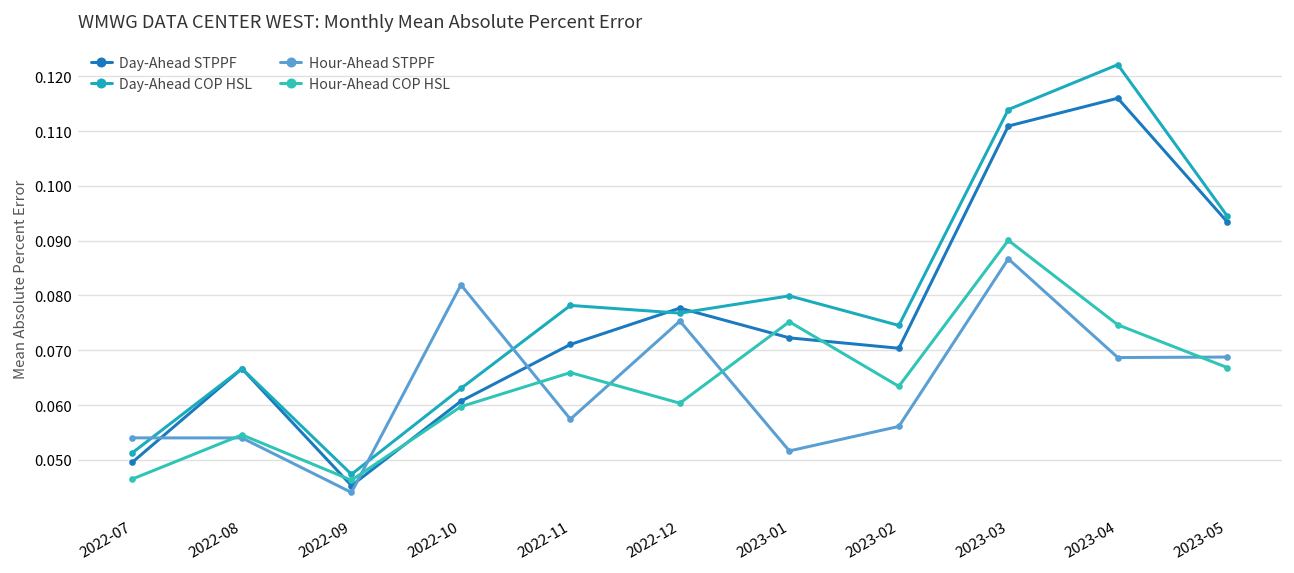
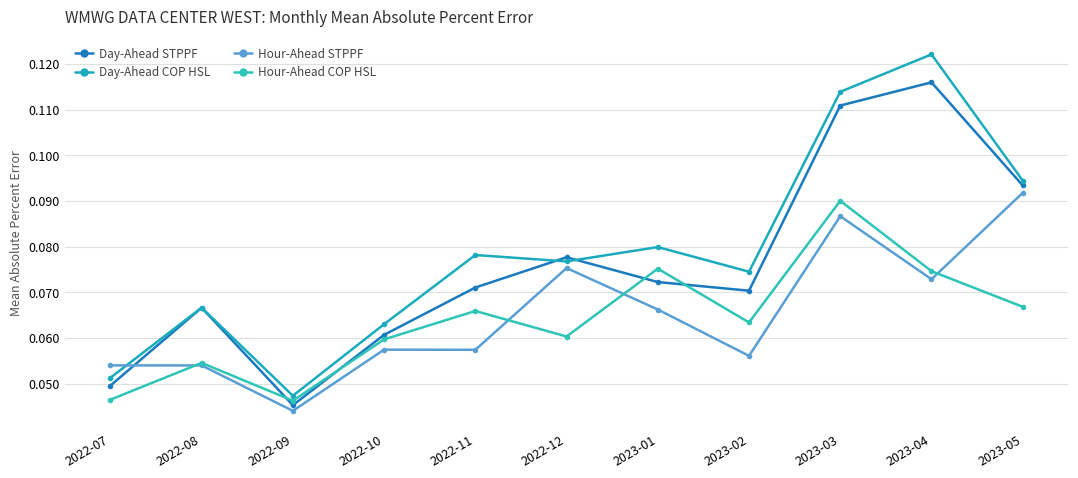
  {
    "Hour-Ahead STPPF": {
      "2022-07": 0.054,
      "2022-08": 0.054,
      "2022-09": 0.044,
-     "2022-10": 0.082,
+     "2022-10": 0.057,
      "2022-11": 0.057,
      "2022-12": 0.075,
-     "2023-01": 0.052,
+     "2023-01": 0.066,
      "2023-02": 0.056,
      "2023-03": 0.087,
-     "2023-04": 0.069,
-     "2023-05": 0.069
+     "2023-04": 0.073,
+     "2023-05": 0.092
    }
  }
